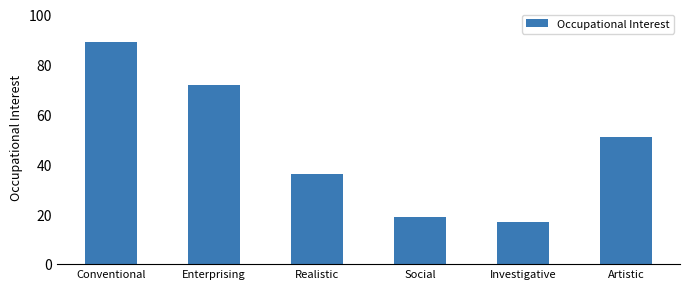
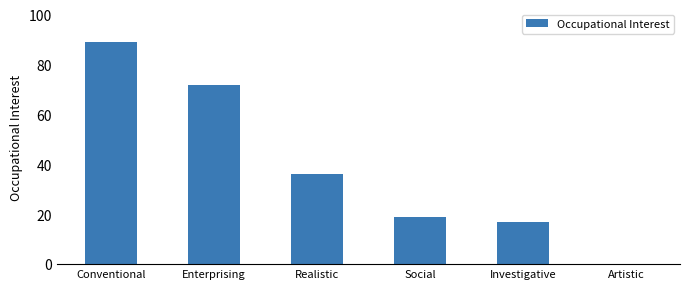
  {
    "Conventional": 89,
    "Enterprising": 72,
    "Realistic": 36,
    "Social": 19,
    "Investigative": 17,
-   "Artistic": 51
+   "Artistic": 0
  }
